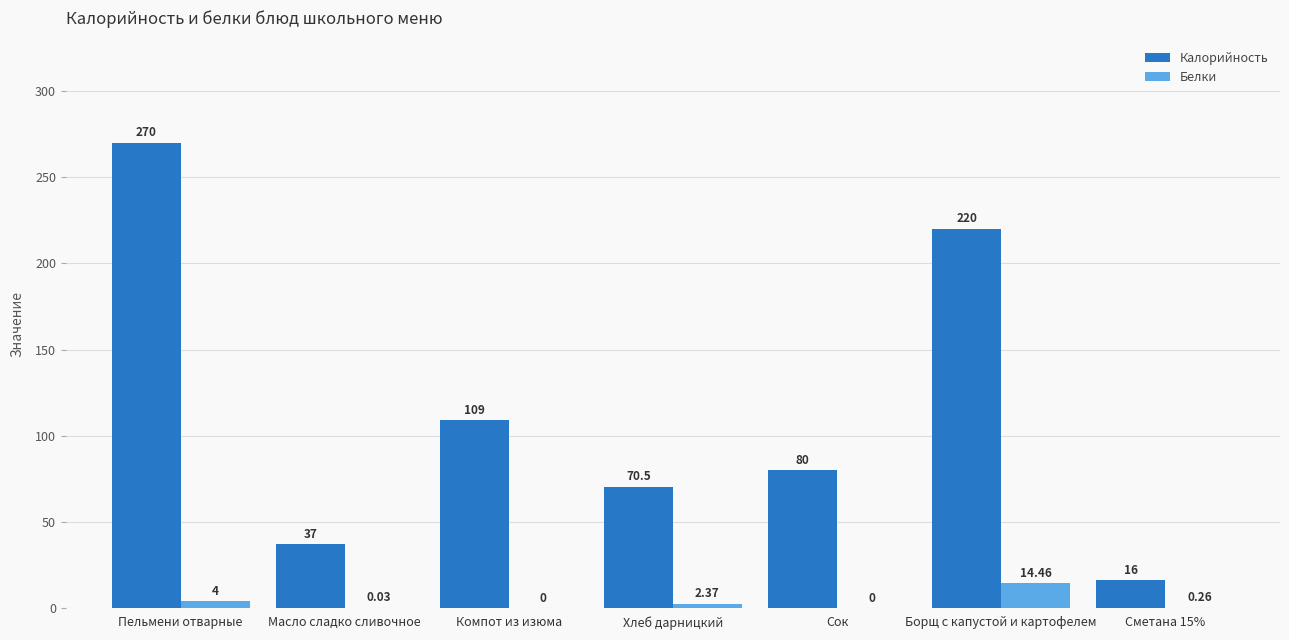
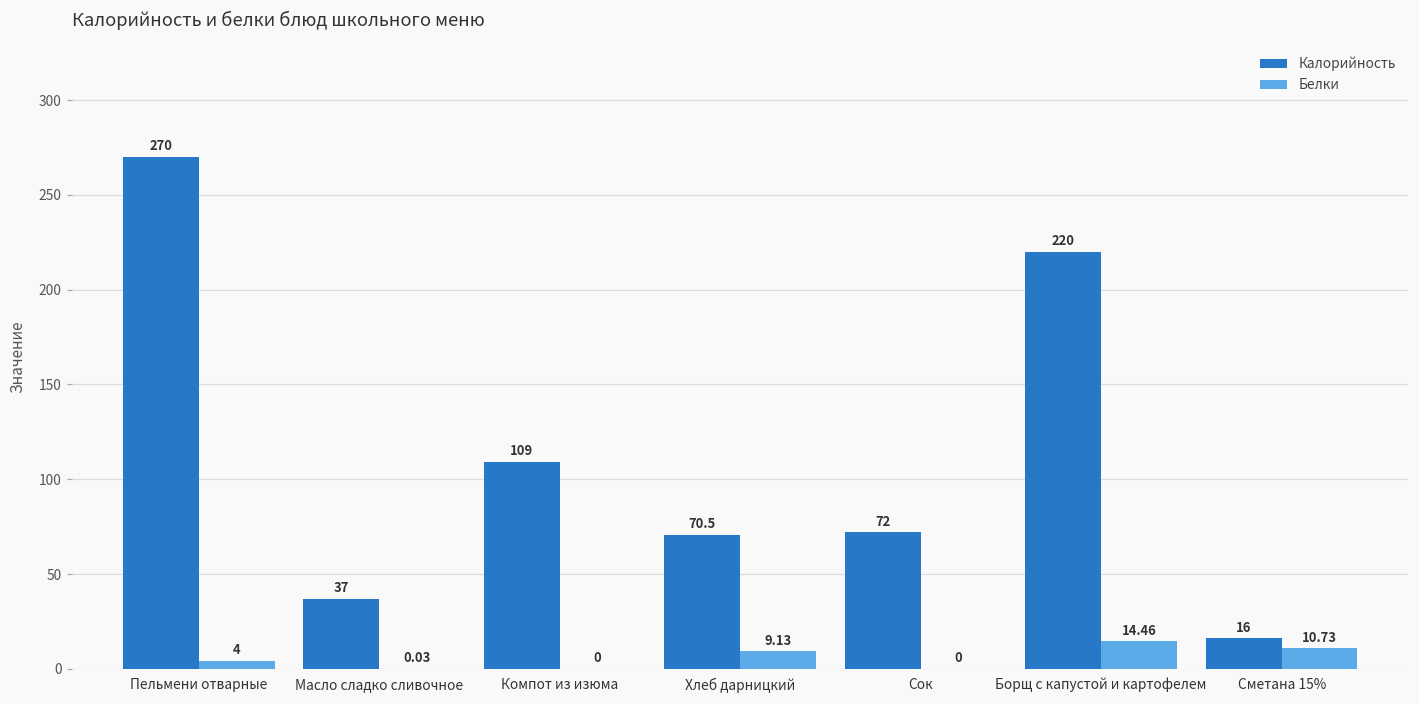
  {
    "Калорийность": {
      "Пельмени отварные": 270,
      "Масло сладко сливочное": 37,
      "Компот из изюма": 109,
      "Хлеб дарницкий": 70.5,
-     "Сок": 80,
+     "Сок": 72,
      "Борщ с капустой и картофелем": 220,
      "Сметана 15%": 16
    },
    "Белки": {
      "Пельмени отварные": 4,
      "Масло сладко сливочное": 0.03,
      "Компот из изюма": 0,
-     "Хлеб дарницкий": 2.37,
+     "Хлеб дарницкий": 9.13,
      "Сок": 0,
      "Борщ с капустой и картофелем": 14.46,
-     "Сметана 15%": 0.26
+     "Сметана 15%": 10.73
    }
  }
